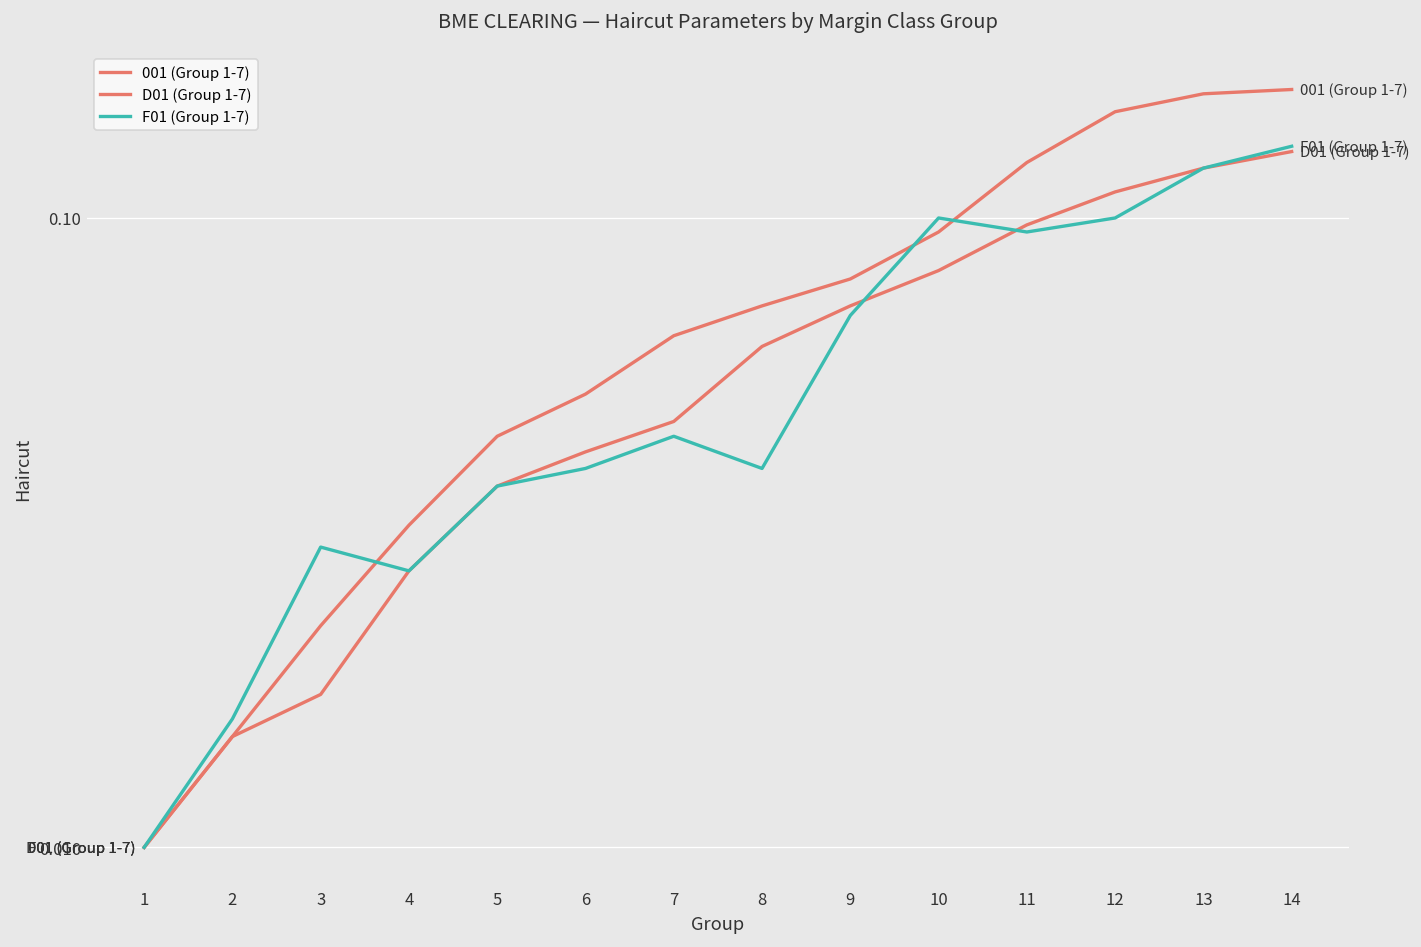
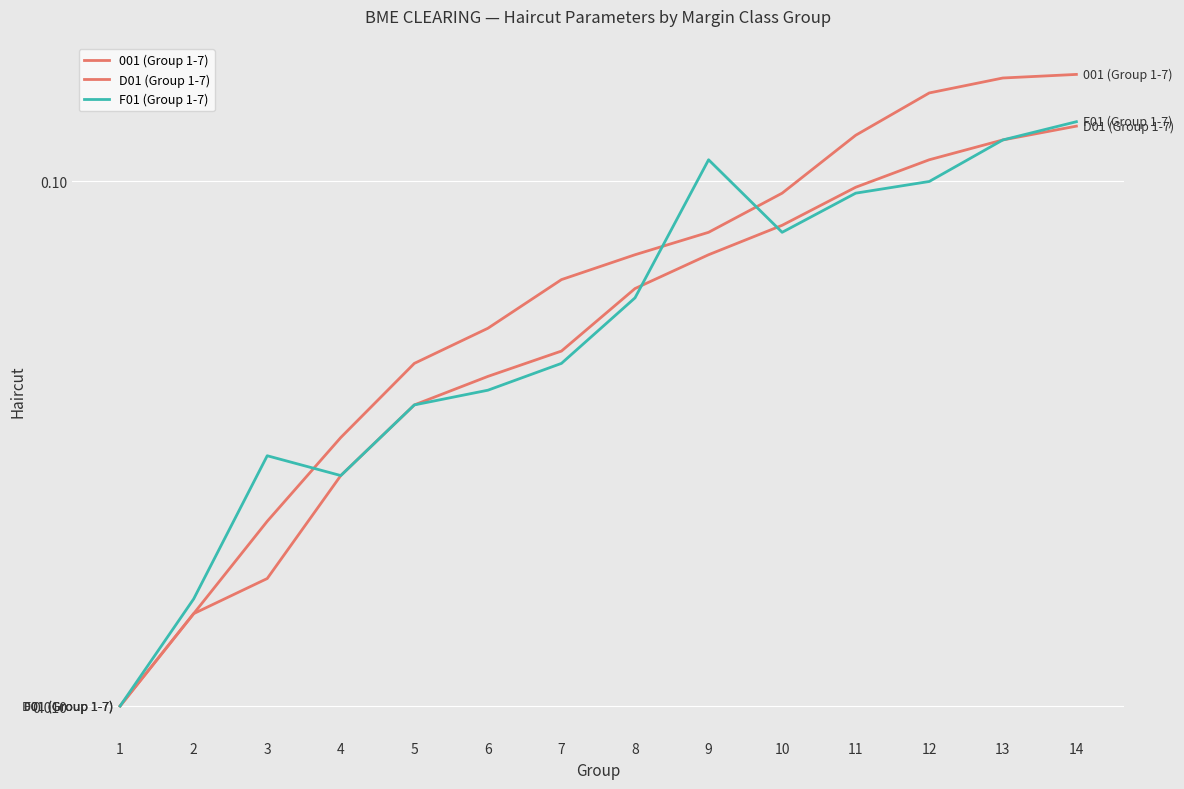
  {
    "F01 (Group 1-7)": {
      "2": 0.0160,
      "3": 0.03,
      "6": 0.04,
      "7": 0.045,
-     "8": 0.04,
-     "9": 0.07,
-     "10": 0.10,
+     "8": 0.06,
+     "9": 0.11,
+     "10": 0.08,
      "11": 0.095,
      "12": 0.10
    }
  }
